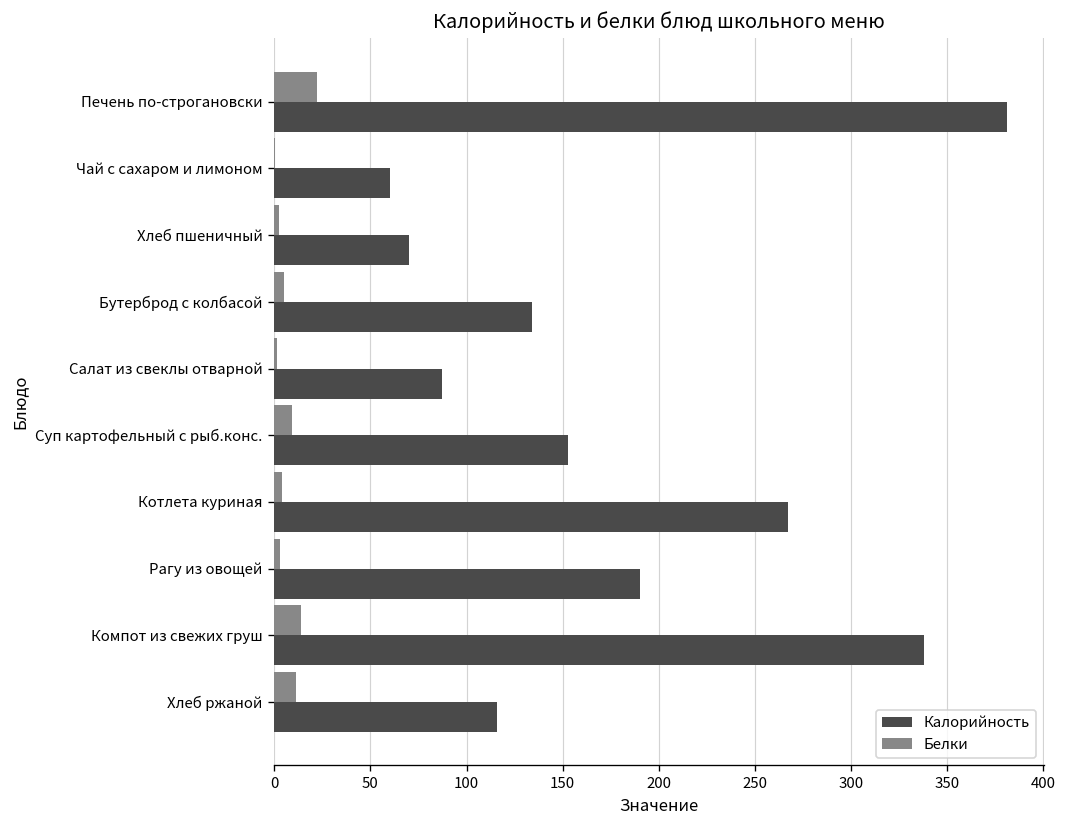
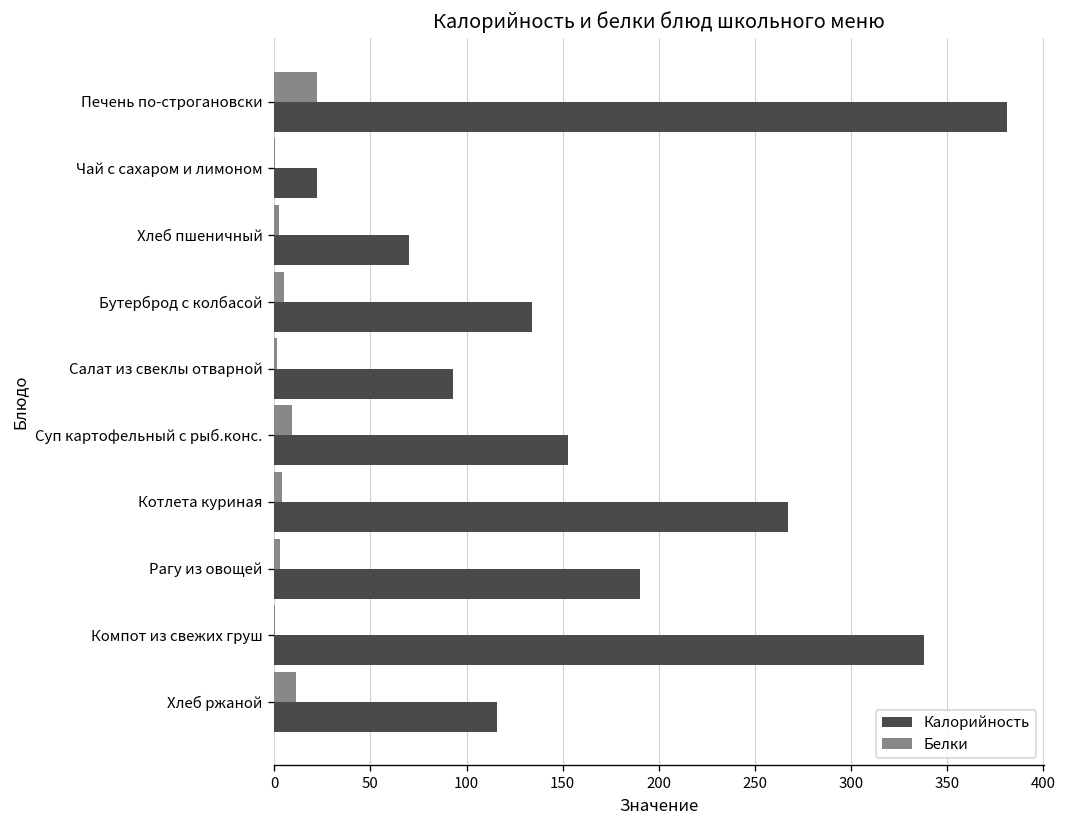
  {
    "Калорийность": {
      "Печень по-строгановски": 381,
-     "Чай с сахаром и лимоном": 60,
+     "Чай с сахаром и лимоном": 22,
      "Хлеб пшеничный": 70,
      "Бутерброд с колбасой": 134,
-     "Салат из свеклы отварной": 87,
+     "Салат из свеклы отварной": 93,
      "Суп картофельный с рыб.конс.": 153,
      "Котлета куриная": 267,
      "Рагу из овощей": 190,
      "Компот из свежих груш": 338,
      "Хлеб ржаной": 116
    },
    "Белки": {
      "Печень по-строгановски": 22,
      "Хлеб пшеничный": 2,
      "Бутерброд с колбасой": 5,
      "Суп картофельный с рыб.конс.": 9,
      "Котлета куриная": 4,
      "Рагу из овощей": 3,
-     "Компот из свежих груш": 14,
+     "Компот из свежих груш": 0,
      "Хлеб ржаной": 11
    }
  }
